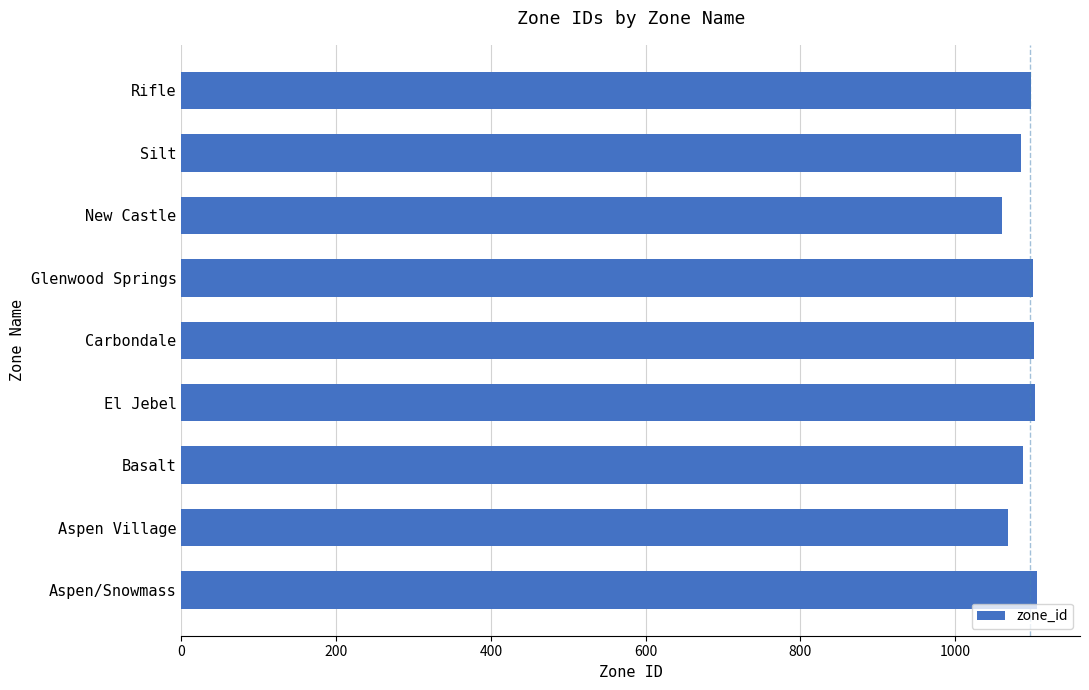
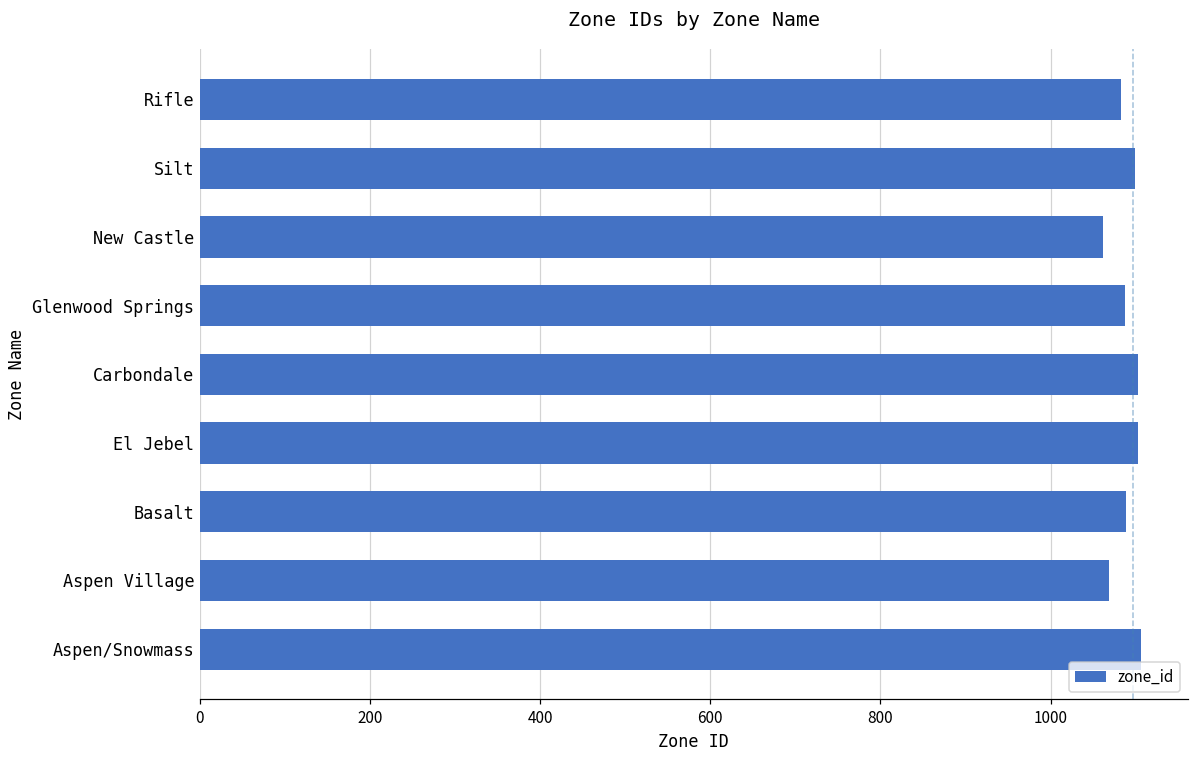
  {
-   "Rifle": 1100,
-   "Silt": 1090,
+   "Rifle": 1080,
+   "Silt": 1100,
    "New Castle": 1060,
-   "Glenwood Springs": 1100,
+   "Glenwood Springs": 1090,
    "Carbondale": 1100,
    "El Jebel": 1100,
    "Basalt": 1090,
    "Aspen Village": 1070,
    "Aspen/Snowmass": 1110
  }
